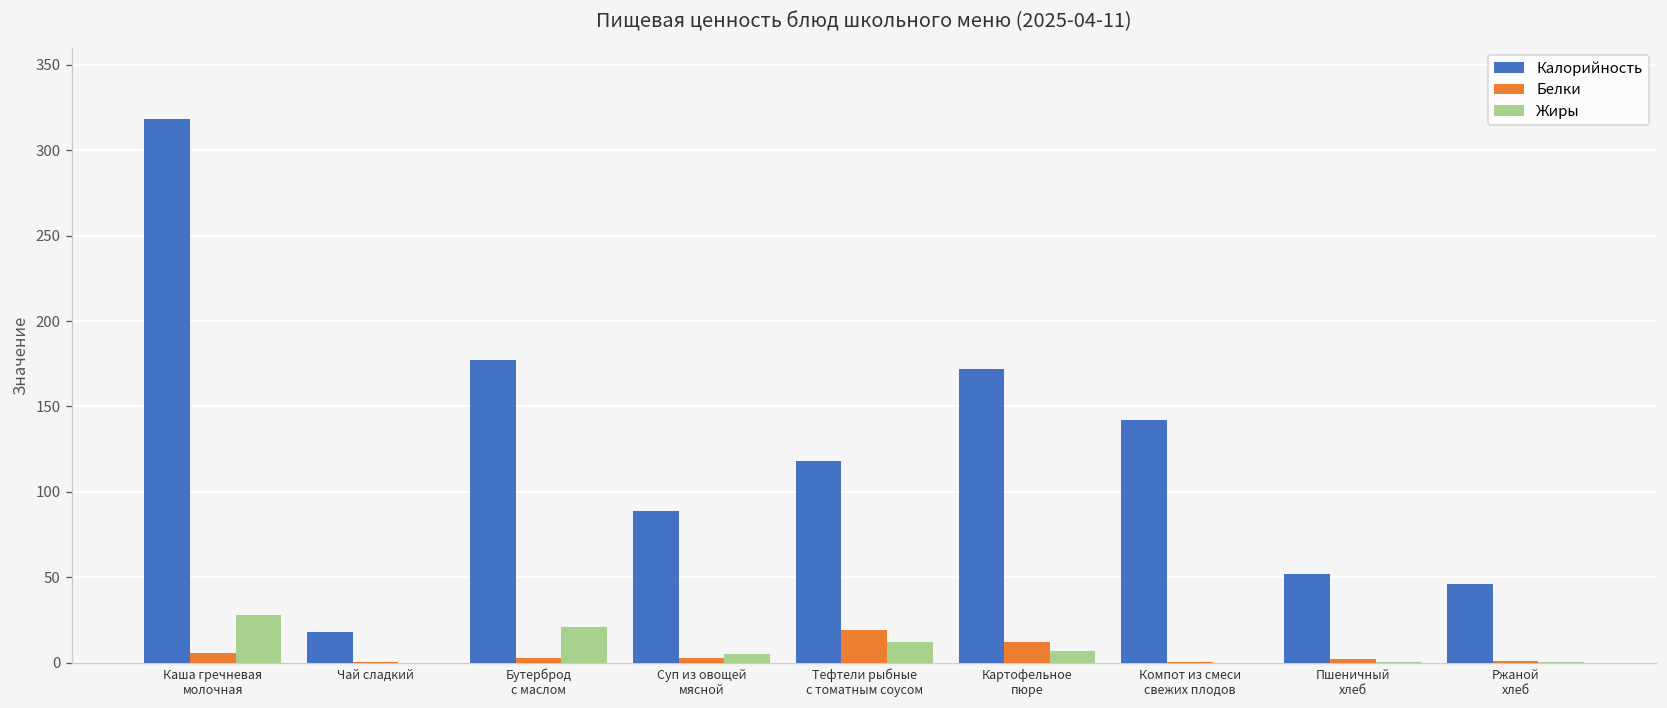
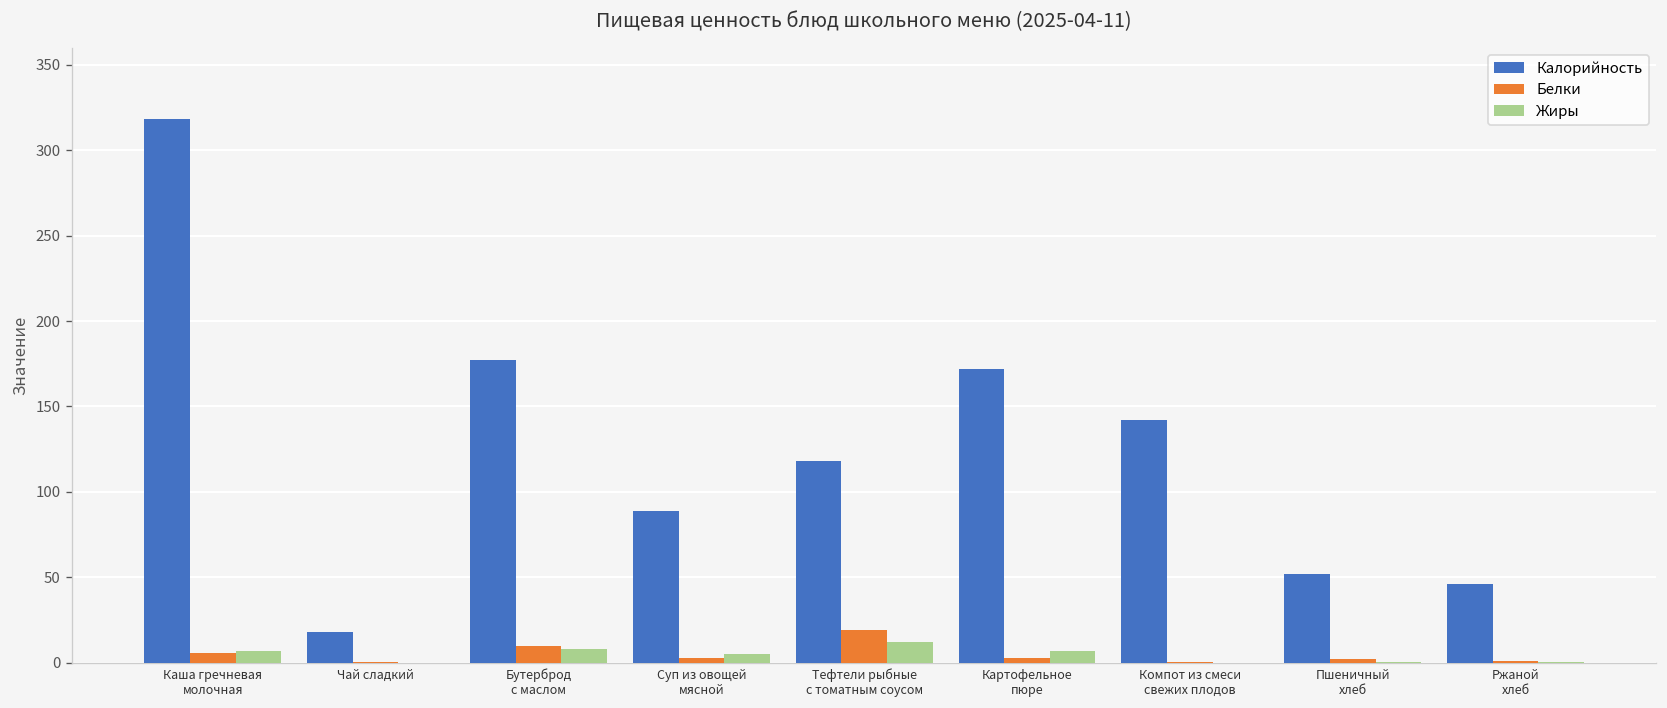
  {
    "Калорийность": {
      "Каша гречневая молочная": 318,
      "Чай сладкий": 18,
      "Бутерброд с маслом": 177,
      "Суп из овощей мясной": 89,
      "Тефтели рыбные с томатным соусом": 118,
      "Картофельное пюре": 172,
      "Компот из смеси свежих плодов": 142,
      "Пшеничный хлеб": 52,
      "Ржаной хлеб": 46
    },
    "Белки": {
      "Каша гречневая молочная": 6,
-     "Бутерброд с маслом": 3,
+     "Бутерброд с маслом": 10,
      "Суп из овощей мясной": 3,
      "Тефтели рыбные с томатным соусом": 19,
-     "Картофельное пюре": 12,
+     "Картофельное пюре": 3,
      "Пшеничный хлеб": 2
    },
    "Жиры": {
-     "Каша гречневая молочная": 28,
-     "Бутерброд с маслом": 21,
+     "Каша гречневая молочная": 7,
+     "Бутерброд с маслом": 8,
      "Суп из овощей мясной": 5,
      "Тефтели рыбные с томатным соусом": 12,
      "Картофельное пюре": 7,
      "Компот из смеси свежих плодов": 0
    }
  }
